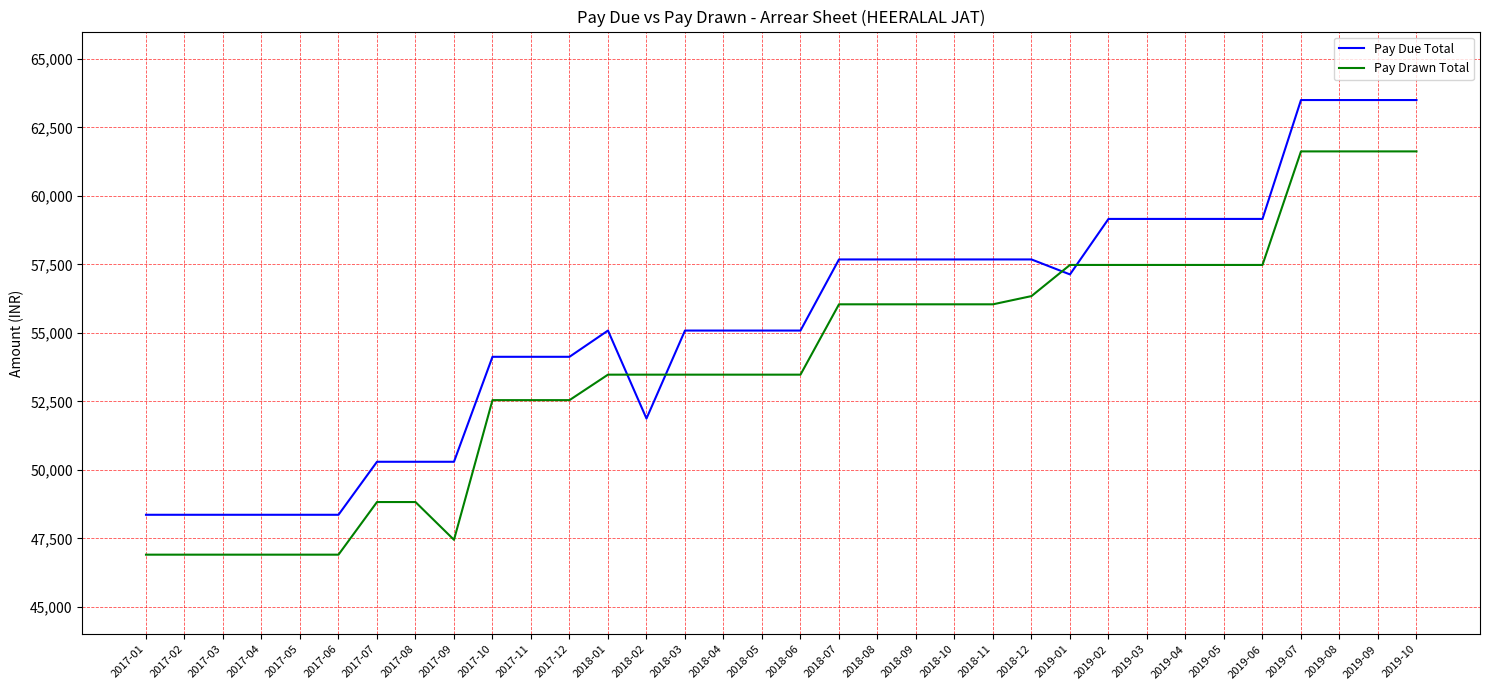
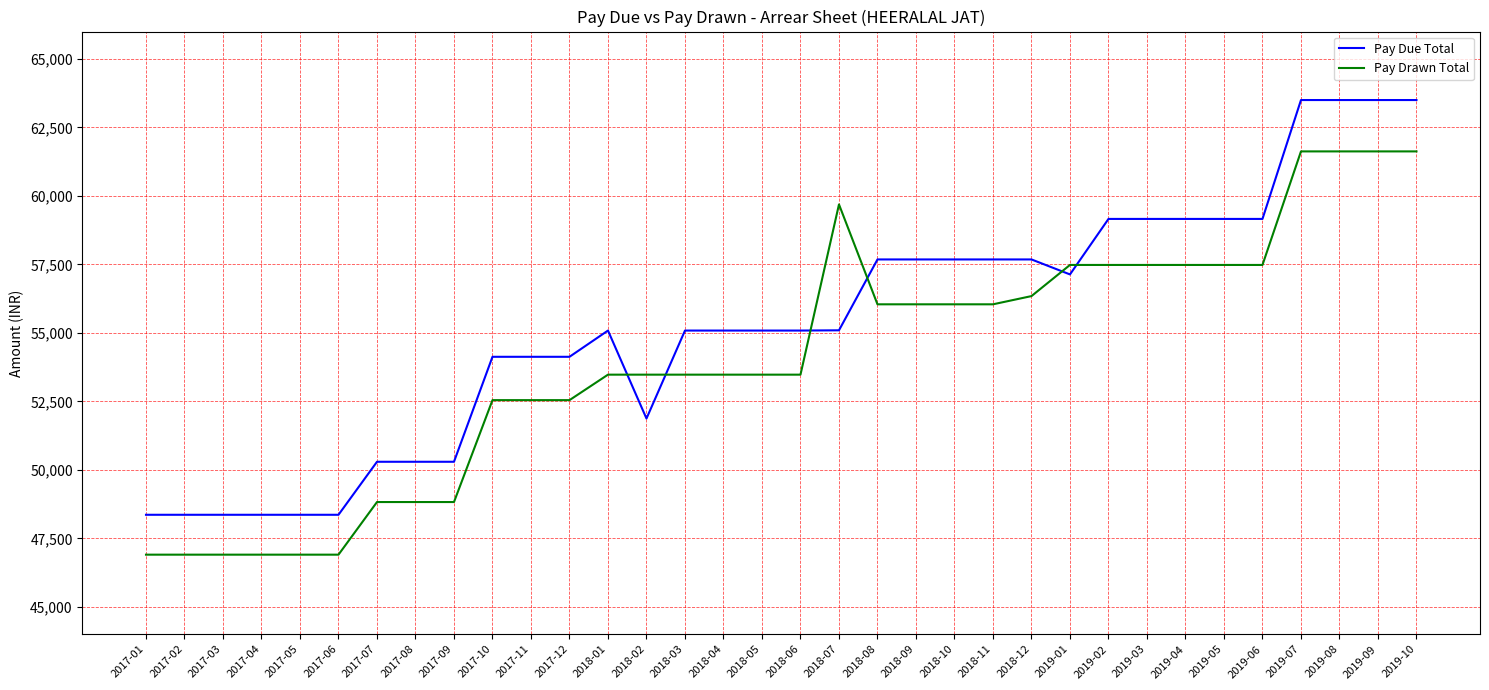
  {
    "Pay Due Total": {
      "2017-01": "48,400",
      "2017-02": "48,400",
      "2017-03": "48,400",
      "2017-04": "48,400",
      "2017-05": "48,400",
      "2017-06": "48,400",
      "2017-07": "50,300",
      "2017-08": "50,300",
      "2017-09": "50,300",
      "2017-10": "54,100",
      "2017-11": "54,100",
      "2017-12": "54,100",
      "2018-01": "55,100",
      "2018-02": "51,900",
      "2018-03": "55,100",
      "2018-04": "55,100",
      "2018-05": "55,100",
      "2018-06": "55,100",
-     "2018-07": "57,700",
+     "2018-07": "55,100",
      "2018-08": "57,700",
      "2018-09": "57,700",
      "2018-10": "57,700",
      "2018-11": "57,700",
      "2018-12": "57,700",
      "2019-01": "57,100",
      "2019-02": "59,200",
      "2019-03": "59,200",
      "2019-04": "59,200",
      "2019-05": "59,200",
      "2019-06": "59,200",
      "2019-07": "63,500",
      "2019-08": "63,500",
      "2019-09": "63,500",
      "2019-10": "63,500"
    },
    "Pay Drawn Total": {
      "2017-01": "46,900",
      "2017-02": "46,900",
      "2017-03": "46,900",
      "2017-04": "46,900",
      "2017-05": "46,900",
      "2017-06": "46,900",
      "2017-07": "48,800",
      "2017-08": "48,800",
-     "2017-09": "47,400",
+     "2017-09": "48,800",
      "2017-10": "52,500",
      "2017-11": "52,500",
      "2017-12": "52,500",
      "2018-01": "53,500",
      "2018-02": "53,500",
      "2018-03": "53,500",
      "2018-04": "53,500",
      "2018-05": "53,500",
      "2018-06": "53,500",
-     "2018-07": "56,000",
+     "2018-07": "59,700",
      "2018-08": "56,000",
      "2018-09": "56,000",
      "2018-10": "56,000",
      "2018-11": "56,000",
      "2018-12": "56,300",
      "2019-01": "57,500",
      "2019-02": "57,500",
      "2019-03": "57,500",
      "2019-04": "57,500",
      "2019-05": "57,500",
      "2019-06": "57,500",
      "2019-07": "61,600",
      "2019-08": "61,600",
      "2019-09": "61,600",
      "2019-10": "61,600"
    }
  }
